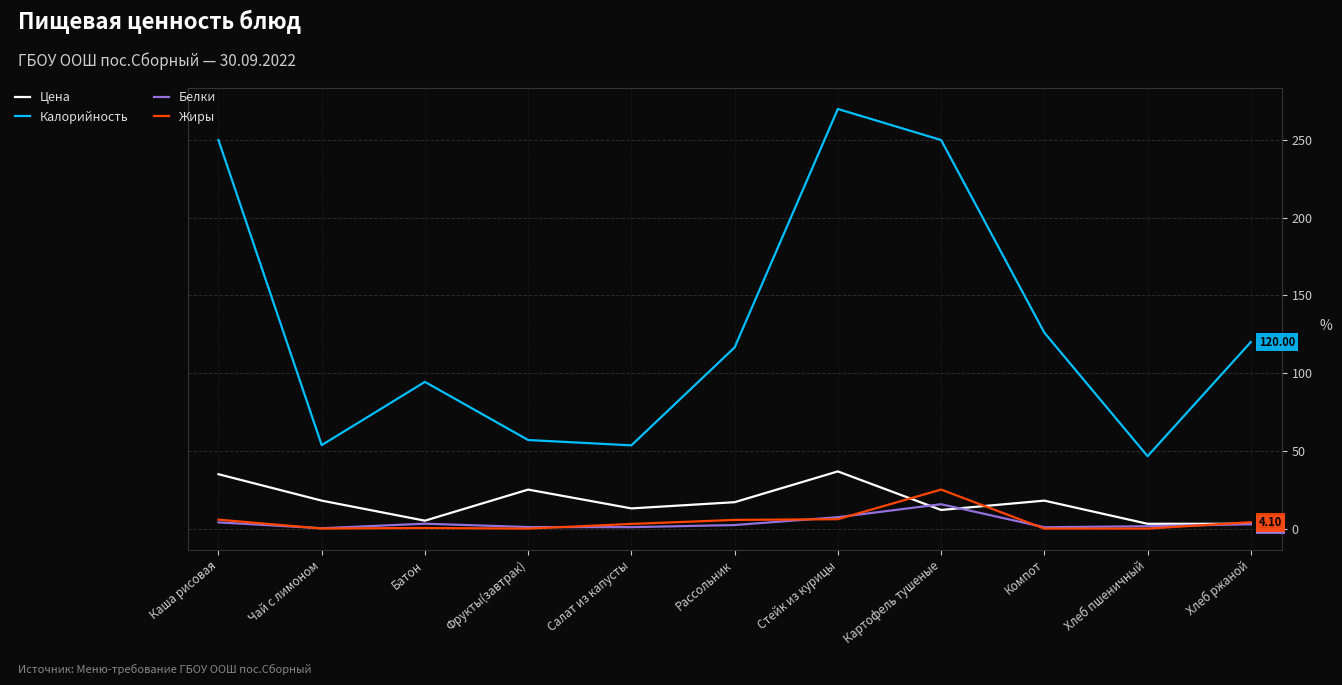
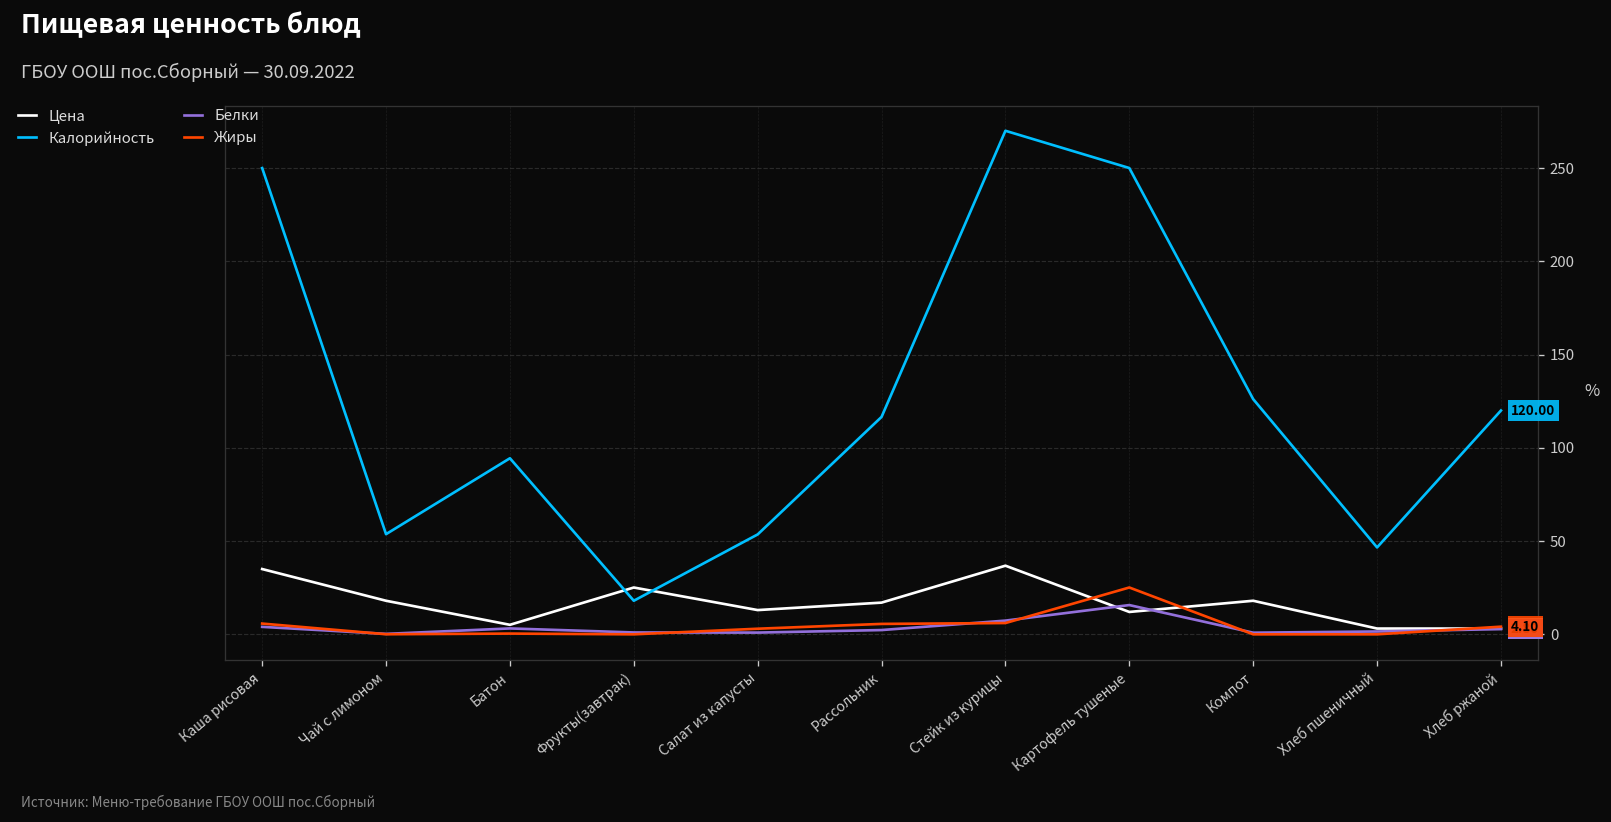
  {
    "Цена": {
      "Каша рисовая": 35,
      "Чай с лимоном": 18,
      "Батон": 5,
      "Фрукты(завтрак)": 25,
      "Салат из капусты": 13,
      "Рассольник": 17,
      "Стейк из курицы": 37,
      "Картофель тушеные": 12,
      "Компот": 18
    },
    "Калорийность": {
      "Каша рисовая": 250,
      "Чай с лимоном": 54,
      "Батон": 94,
-     "Фрукты(завтрак)": 57,
+     "Фрукты(завтрак)": 18,
      "Салат из капусты": 54,
      "Рассольник": 117,
      "Стейк из курицы": 270,
      "Картофель тушеные": 250,
      "Компот": 126,
      "Хлеб пшеничный": 47
    },
    "Белки": {
      "Каша рисовая": 4,
      "Батон": 3,
      "Салат из капусты": 1,
      "Рассольник": 2,
      "Картофель тушеные": 16
    },
    "Жиры": {
      "Каша рисовая": 6,
      "Батон": 0,
      "Салат из капусты": 3,
      "Рассольник": 6,
      "Картофель тушеные": 25
    }
  }
